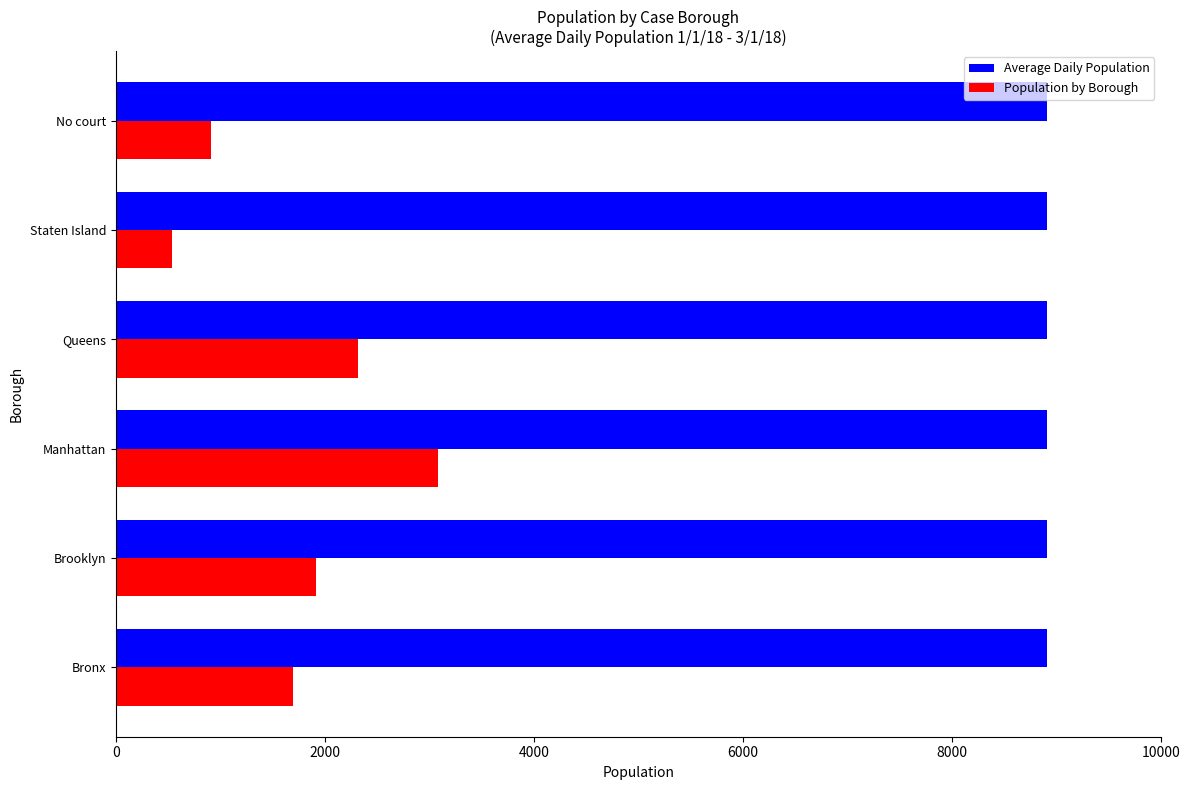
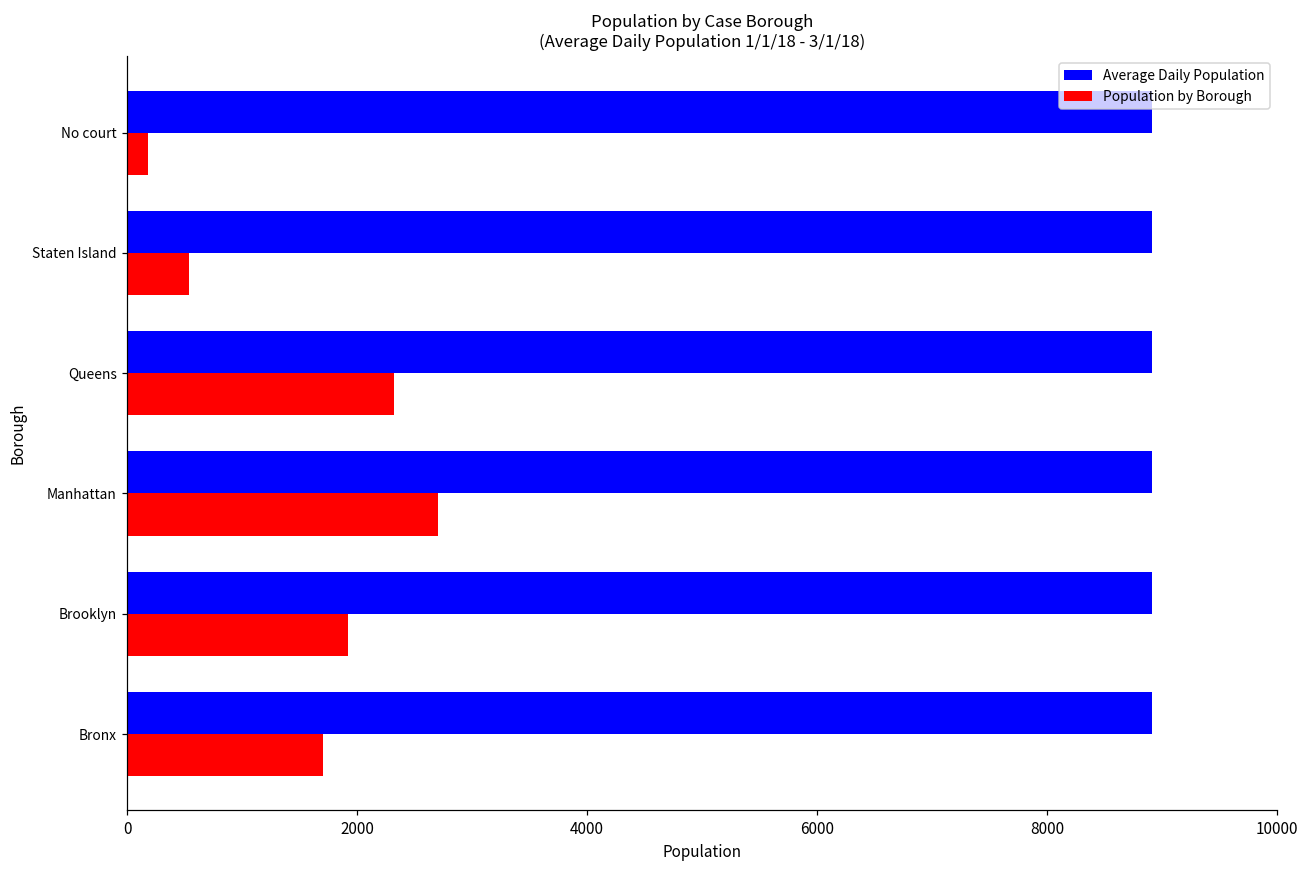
  {
    "Average Daily Population": {
      "No court": 8920,
      "Staten Island": 8920,
      "Queens": 8920,
      "Manhattan": 8920,
      "Brooklyn": 8920,
      "Bronx": 8920
    },
    "Population by Borough": {
-     "No court": 910,
+     "No court": 180,
      "Staten Island": 540,
      "Queens": 2320,
-     "Manhattan": 3090,
+     "Manhattan": 2710,
      "Brooklyn": 1920,
      "Bronx": 1700
    }
  }
